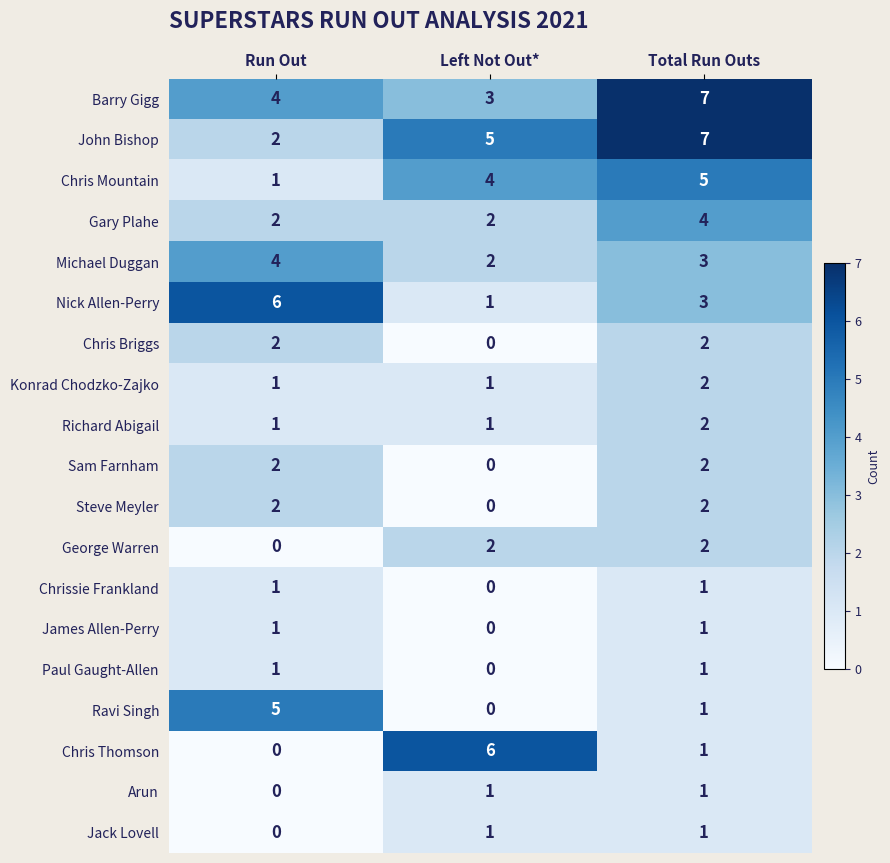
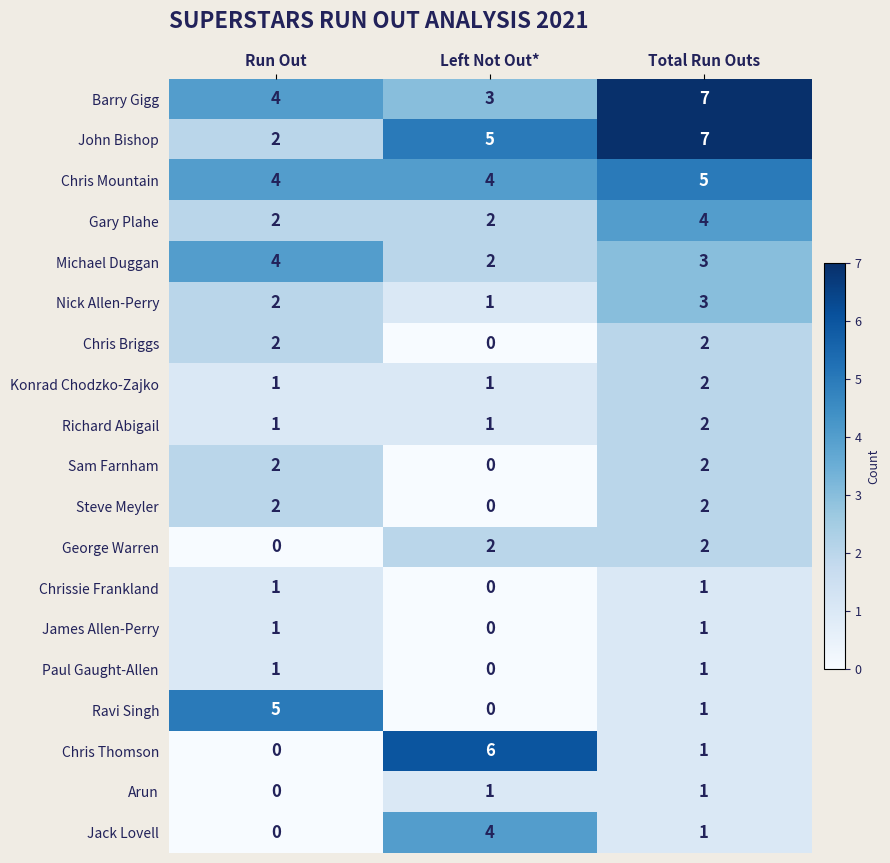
  {
    "Barry Gigg": {
      "Run Out": 4,
      "Left Not Out*": 3,
      "Total Run Outs": 7
    },
    "John Bishop": {
      "Run Out": 2,
      "Left Not Out*": 5,
      "Total Run Outs": 7
    },
    "Chris Mountain": {
-     "Run Out": 1,
+     "Run Out": 4,
      "Left Not Out*": 4,
      "Total Run Outs": 5
    },
    "Gary Plahe": {
      "Run Out": 2,
      "Left Not Out*": 2,
      "Total Run Outs": 4
    },
    "Michael Duggan": {
      "Run Out": 4,
      "Left Not Out*": 2,
      "Total Run Outs": 3
    },
    "Nick Allen-Perry": {
-     "Run Out": 6,
+     "Run Out": 2,
      "Left Not Out*": 1,
      "Total Run Outs": 3
    },
    "Chris Briggs": {
      "Run Out": 2,
      "Left Not Out*": 0,
      "Total Run Outs": 2
    },
    "Konrad Chodzko-Zajko": {
      "Run Out": 1,
      "Left Not Out*": 1,
      "Total Run Outs": 2
    },
    "Richard Abigail": {
      "Run Out": 1,
      "Left Not Out*": 1,
      "Total Run Outs": 2
    },
    "Sam Farnham": {
      "Run Out": 2,
      "Left Not Out*": 0,
      "Total Run Outs": 2
    },
    "Steve Meyler": {
      "Run Out": 2,
      "Left Not Out*": 0,
      "Total Run Outs": 2
    },
    "George Warren": {
      "Run Out": 0,
      "Left Not Out*": 2,
      "Total Run Outs": 2
    },
    "Chrissie Frankland": {
      "Run Out": 1,
      "Left Not Out*": 0,
      "Total Run Outs": 1
    },
    "James Allen-Perry": {
      "Run Out": 1,
      "Left Not Out*": 0,
      "Total Run Outs": 1
    },
    "Paul Gaught-Allen": {
      "Run Out": 1,
      "Left Not Out*": 0,
      "Total Run Outs": 1
    },
    "Ravi Singh": {
      "Run Out": 5,
      "Left Not Out*": 0,
      "Total Run Outs": 1
    },
    "Chris Thomson": {
      "Run Out": 0,
      "Left Not Out*": 6,
      "Total Run Outs": 1
    },
    "Arun": {
      "Run Out": 0,
      "Left Not Out*": 1,
      "Total Run Outs": 1
    },
    "Jack Lovell": {
      "Run Out": 0,
-     "Left Not Out*": 1,
+     "Left Not Out*": 4,
      "Total Run Outs": 1
    }
  }
